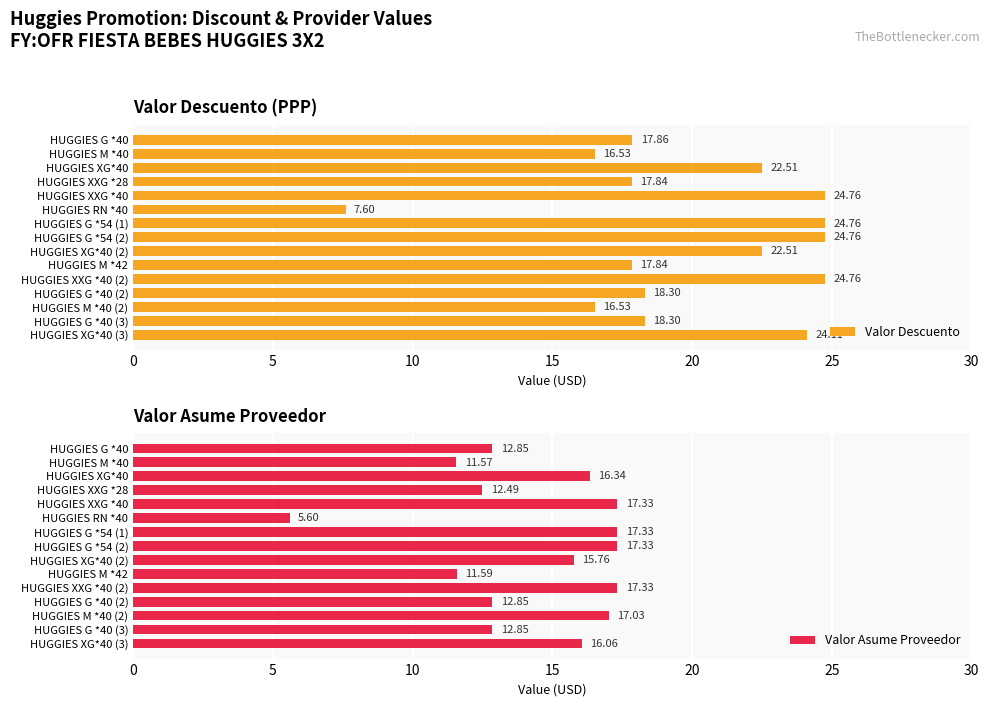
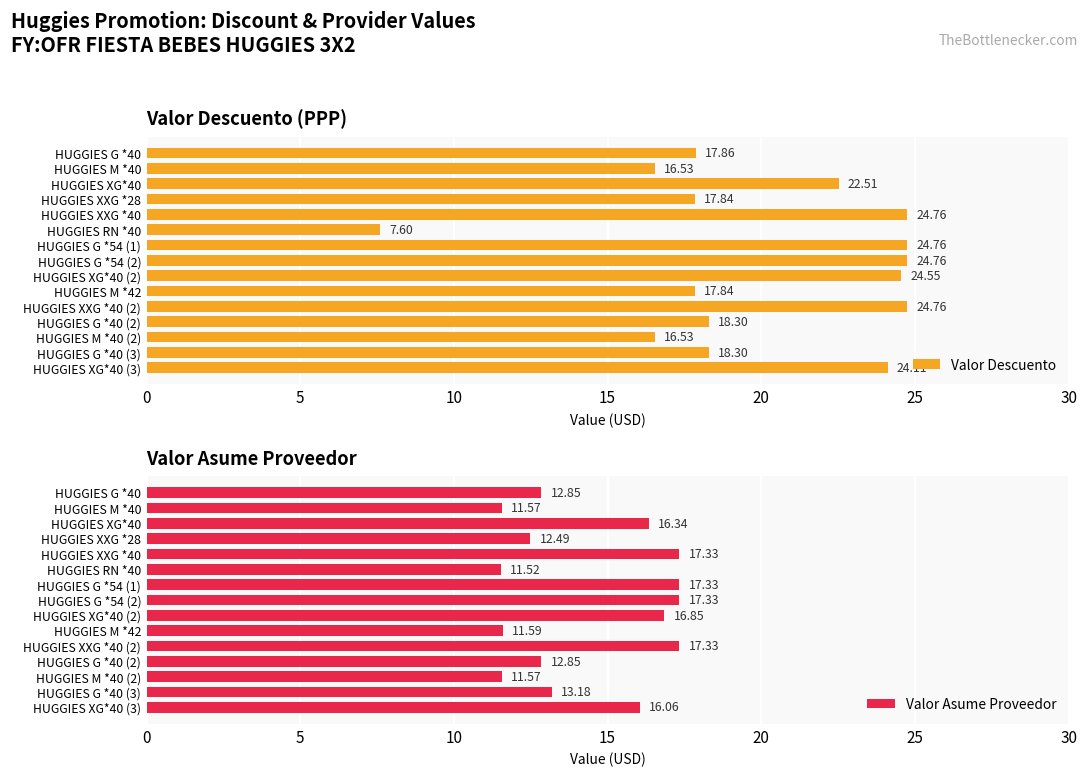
  {
    "Valor Descuento (PPP)": {
      "HUGGIES G *40": 17.86,
      "HUGGIES M *40": 16.53,
      "HUGGIES XG*40": 22.51,
      "HUGGIES XXG *28": 17.84,
      "HUGGIES XXG *40": 24.76,
      "HUGGIES RN *40": 7.60,
      "HUGGIES G *54 (1)": 24.76,
      "HUGGIES G *54 (2)": 24.76,
-     "HUGGIES XG*40 (2)": 22.51,
+     "HUGGIES XG*40 (2)": 24.55,
      "HUGGIES M *42": 17.84,
      "HUGGIES XXG *40 (2)": 24.76,
      "HUGGIES G *40 (2)": 18.30,
      "HUGGIES M *40 (2)": 16.53,
      "HUGGIES G *40 (3)": 18.30,
      "HUGGIES XG*40 (3)": 24.11
    },
    "Valor Asume Proveedor": {
      "HUGGIES G *40": 12.85,
      "HUGGIES M *40": 11.57,
      "HUGGIES XG*40": 16.34,
      "HUGGIES XXG *28": 12.49,
      "HUGGIES XXG *40": 17.33,
-     "HUGGIES RN *40": 5.60,
+     "HUGGIES RN *40": 11.52,
      "HUGGIES G *54 (1)": 17.33,
      "HUGGIES G *54 (2)": 17.33,
-     "HUGGIES XG*40 (2)": 15.76,
+     "HUGGIES XG*40 (2)": 16.85,
      "HUGGIES M *42": 11.59,
      "HUGGIES XXG *40 (2)": 17.33,
      "HUGGIES G *40 (2)": 12.85,
-     "HUGGIES M *40 (2)": 17.03,
-     "HUGGIES G *40 (3)": 12.85,
+     "HUGGIES M *40 (2)": 11.57,
+     "HUGGIES G *40 (3)": 13.18,
      "HUGGIES XG*40 (3)": 16.06
    }
  }
